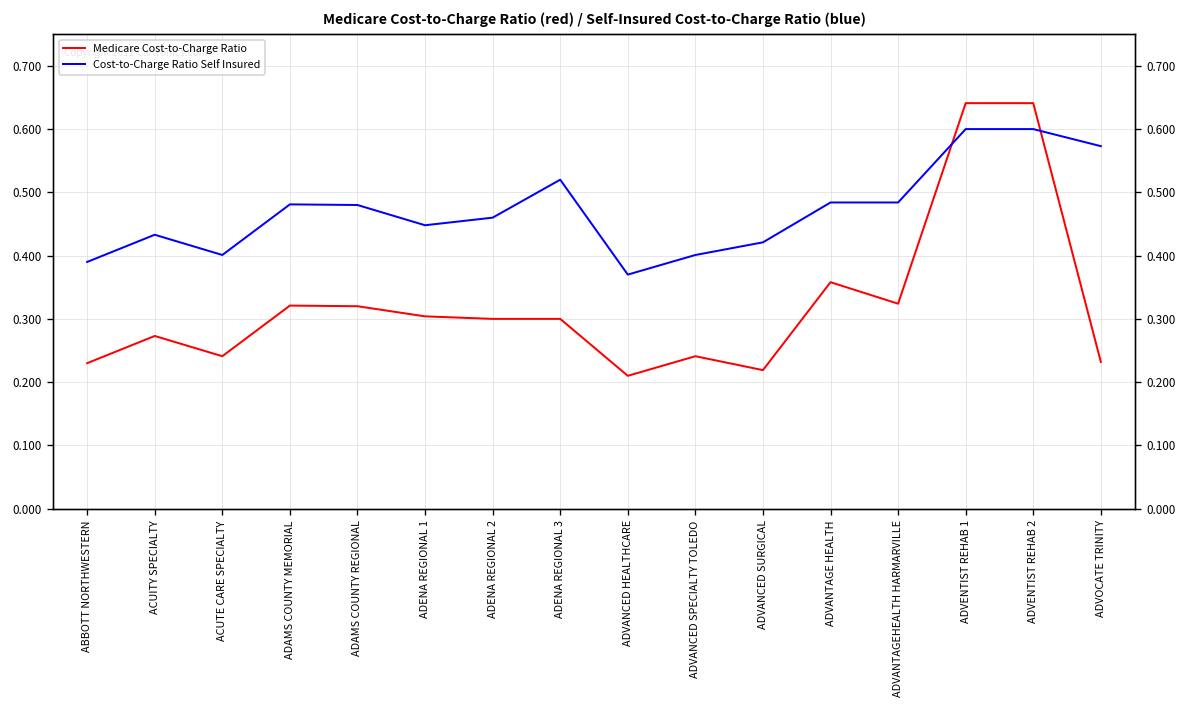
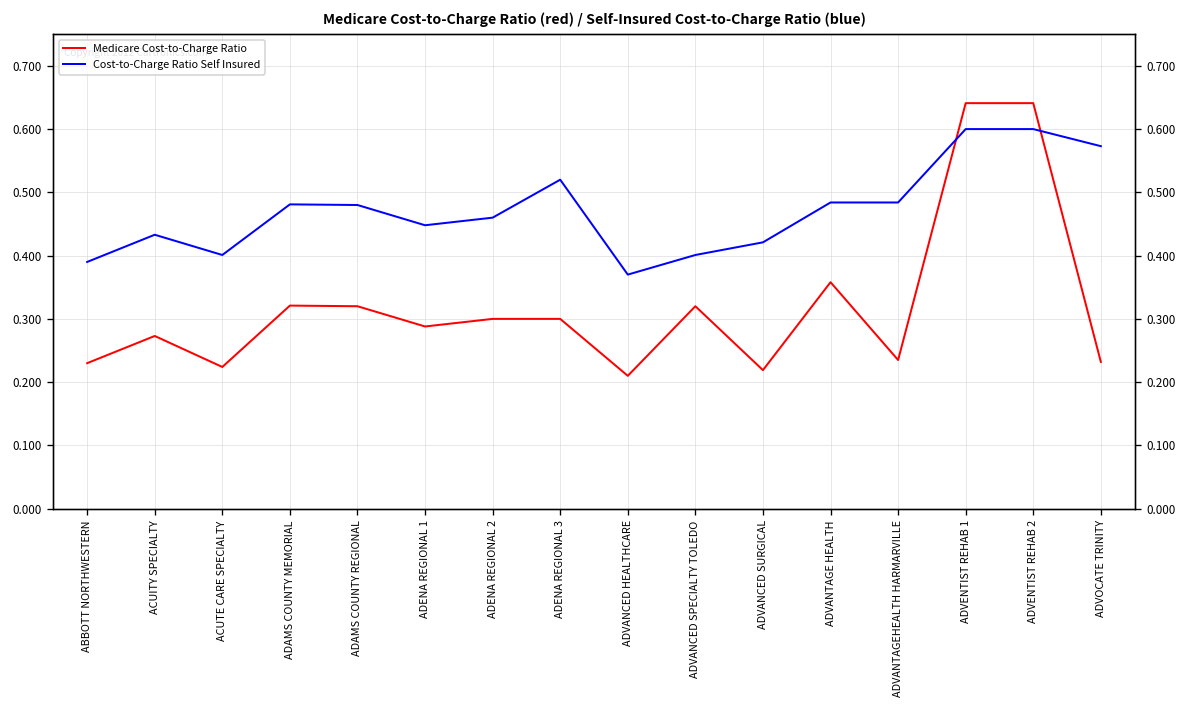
  {
    "Medicare Cost-to-Charge Ratio": {
      "ABBOTT NORTHWESTERN": 0.23,
      "ACUITY SPECIALTY": 0.27,
-     "ACUTE CARE SPECIALTY": 0.24,
+     "ACUTE CARE SPECIALTY": 0.22,
      "ADAMS COUNTY MEMORIAL": 0.32,
      "ADAMS COUNTY REGIONAL": 0.32,
-     "ADENA REGIONAL 1": 0.30,
+     "ADENA REGIONAL 1": 0.29,
      "ADENA REGIONAL 2": 0.30,
      "ADENA REGIONAL 3": 0.30,
      "ADVANCED HEALTHCARE": 0.21,
-     "ADVANCED SPECIALTY TOLEDO": 0.24,
+     "ADVANCED SPECIALTY TOLEDO": 0.32,
      "ADVANCED SURGICAL": 0.22,
      "ADVANTAGE HEALTH": 0.36,
-     "ADVANTAGEHEALTH HARMARVILLE": 0.32,
+     "ADVANTAGEHEALTH HARMARVILLE": 0.24,
      "ADVENTIST REHAB 1": 0.64,
      "ADVENTIST REHAB 2": 0.64,
      "ADVOCATE TRINITY": 0.23
    },
    "Cost-to-Charge Ratio Self Insured": {
      "ABBOTT NORTHWESTERN": 0.39,
      "ACUITY SPECIALTY": 0.43,
      "ACUTE CARE SPECIALTY": 0.40,
      "ADAMS COUNTY MEMORIAL": 0.48,
      "ADAMS COUNTY REGIONAL": 0.48,
      "ADENA REGIONAL 1": 0.45,
      "ADENA REGIONAL 2": 0.46,
      "ADENA REGIONAL 3": 0.52,
      "ADVANCED HEALTHCARE": 0.37,
      "ADVANCED SPECIALTY TOLEDO": 0.40,
      "ADVANCED SURGICAL": 0.42,
      "ADVANTAGE HEALTH": 0.48,
      "ADVANTAGEHEALTH HARMARVILLE": 0.48,
      "ADVENTIST REHAB 1": 0.60,
      "ADVENTIST REHAB 2": 0.60,
      "ADVOCATE TRINITY": 0.57
    }
  }
